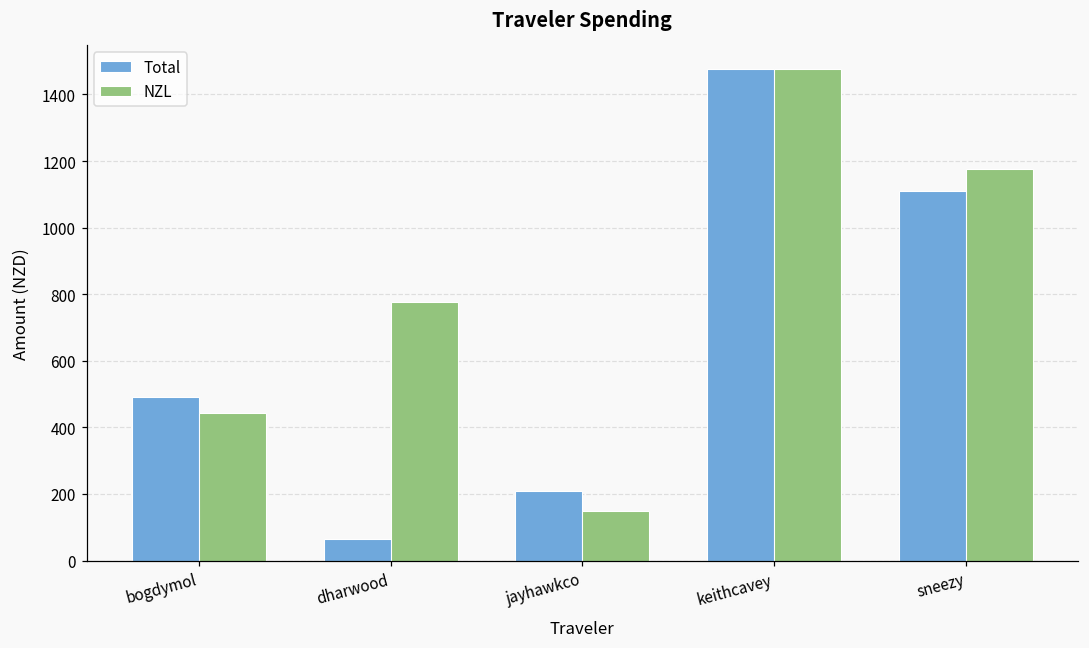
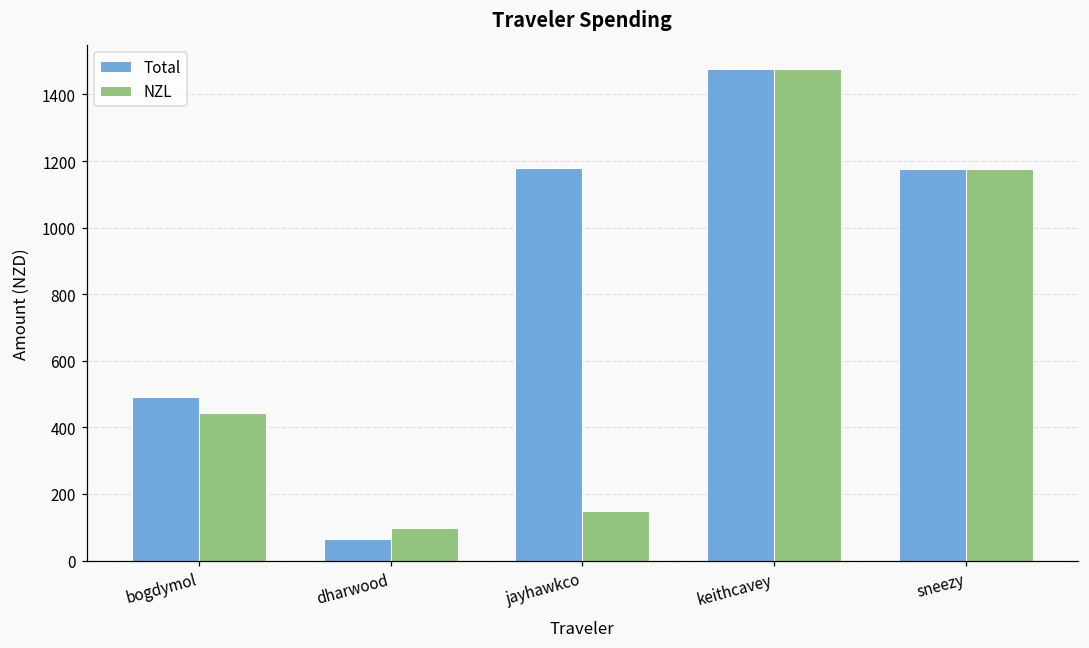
  {
    "Total": {
      "bogdymol": 490,
      "dharwood": 60,
-     "jayhawkco": 210,
+     "jayhawkco": 1180,
      "keithcavey": 1480,
-     "sneezy": 1110
+     "sneezy": 1180
    },
    "NZL": {
      "bogdymol": 440,
-     "dharwood": 780,
+     "dharwood": 100,
      "jayhawkco": 150,
      "keithcavey": 1480,
      "sneezy": 1180
    }
  }
